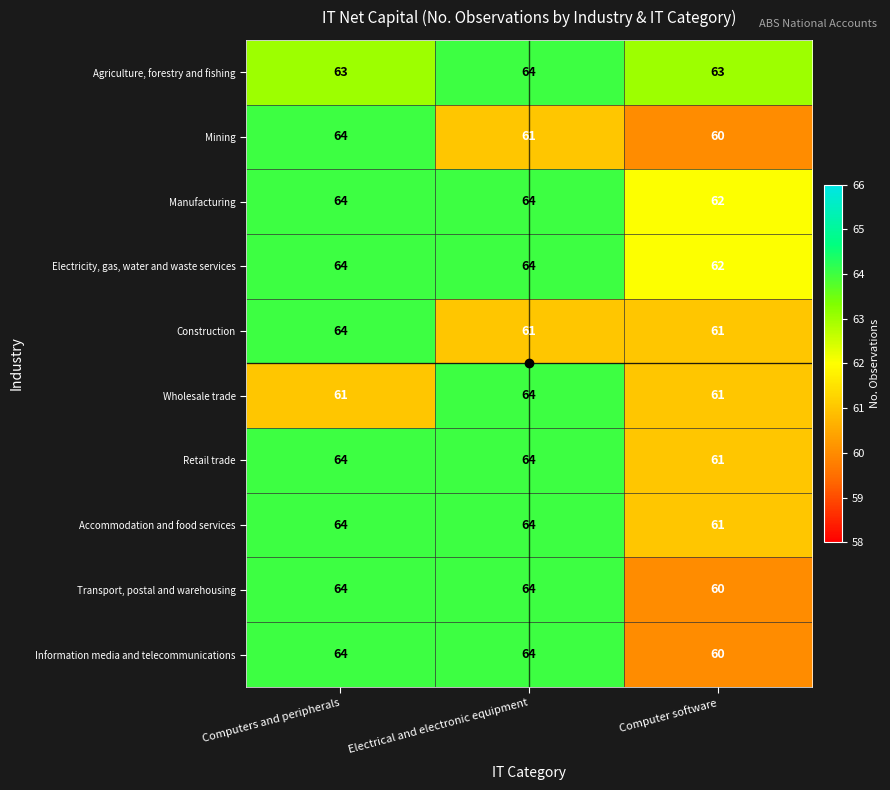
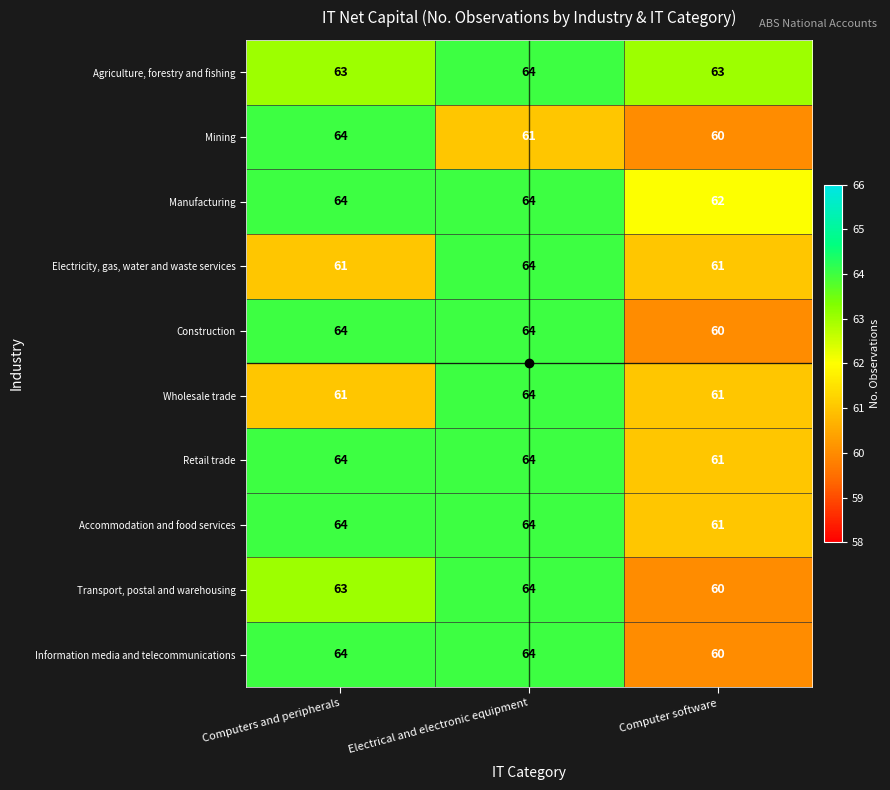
  {
    "Agriculture, forestry and fishing": {
      "Computers and peripherals": 63,
      "Electrical and electronic equipment": 64,
      "Computer software": 63
    },
    "Mining": {
      "Computers and peripherals": 64,
      "Electrical and electronic equipment": 61,
      "Computer software": 60
    },
    "Manufacturing": {
      "Computers and peripherals": 64,
      "Electrical and electronic equipment": 64,
      "Computer software": 62
    },
    "Electricity, gas, water and waste services": {
-     "Computers and peripherals": 64,
+     "Computers and peripherals": 61,
      "Electrical and electronic equipment": 64,
-     "Computer software": 62
+     "Computer software": 61
    },
    "Construction": {
      "Computers and peripherals": 64,
-     "Electrical and electronic equipment": 61,
-     "Computer software": 61
+     "Electrical and electronic equipment": 64,
+     "Computer software": 60
    },
    "Wholesale trade": {
      "Computers and peripherals": 61,
      "Electrical and electronic equipment": 64,
      "Computer software": 61
    },
    "Retail trade": {
      "Computers and peripherals": 64,
      "Electrical and electronic equipment": 64,
      "Computer software": 61
    },
    "Accommodation and food services": {
      "Computers and peripherals": 64,
      "Electrical and electronic equipment": 64,
      "Computer software": 61
    },
    "Transport, postal and warehousing": {
-     "Computers and peripherals": 64,
+     "Computers and peripherals": 63,
      "Electrical and electronic equipment": 64,
      "Computer software": 60
    },
    "Information media and telecommunications": {
      "Computers and peripherals": 64,
      "Electrical and electronic equipment": 64,
      "Computer software": 60
    }
  }
